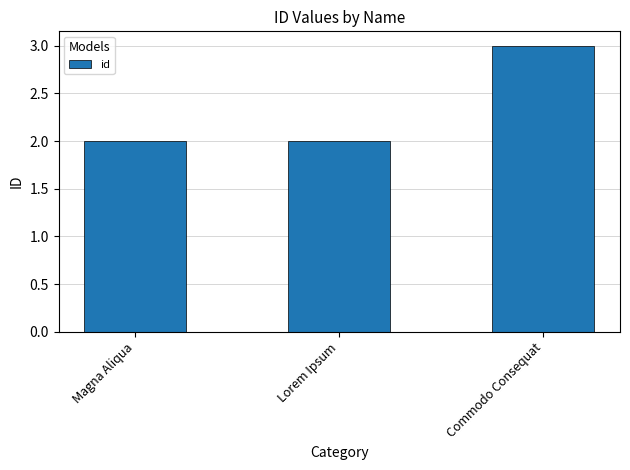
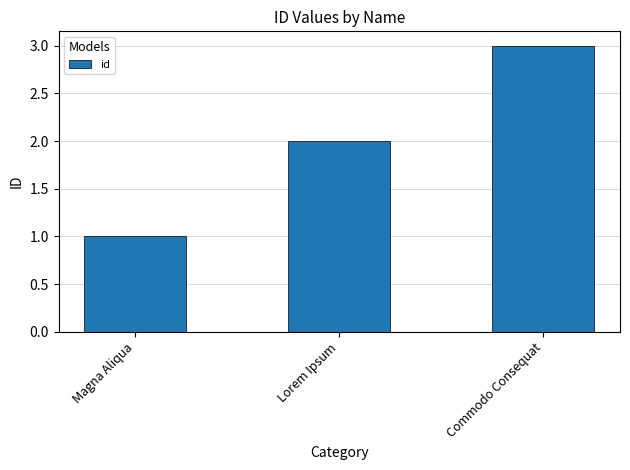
  {
-   "Magna Aliqua": 2,
+   "Magna Aliqua": 1,
    "Lorem Ipsum": 2,
    "Commodo Consequat": 3
  }
